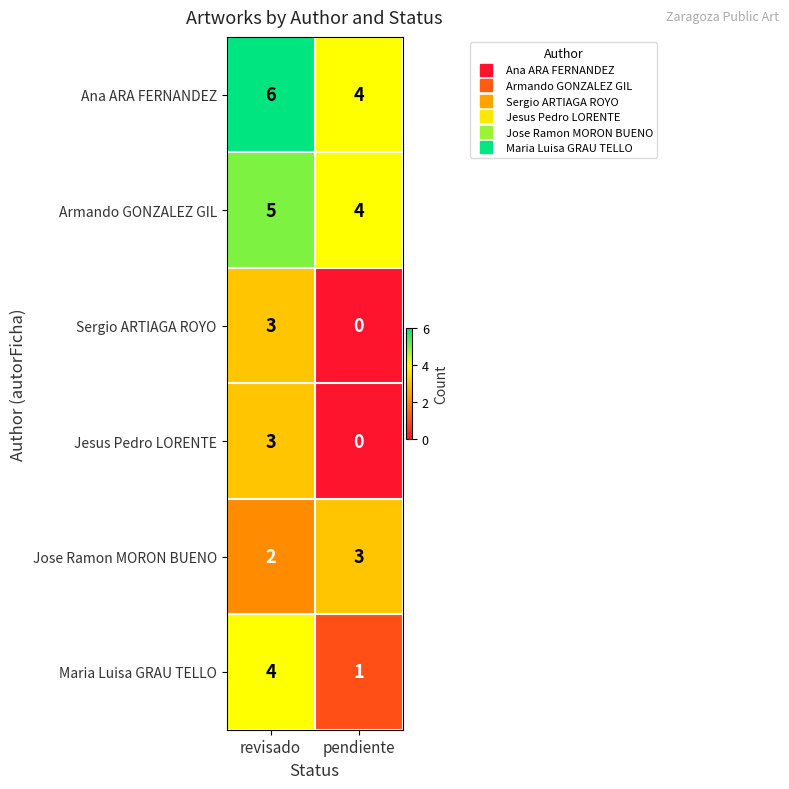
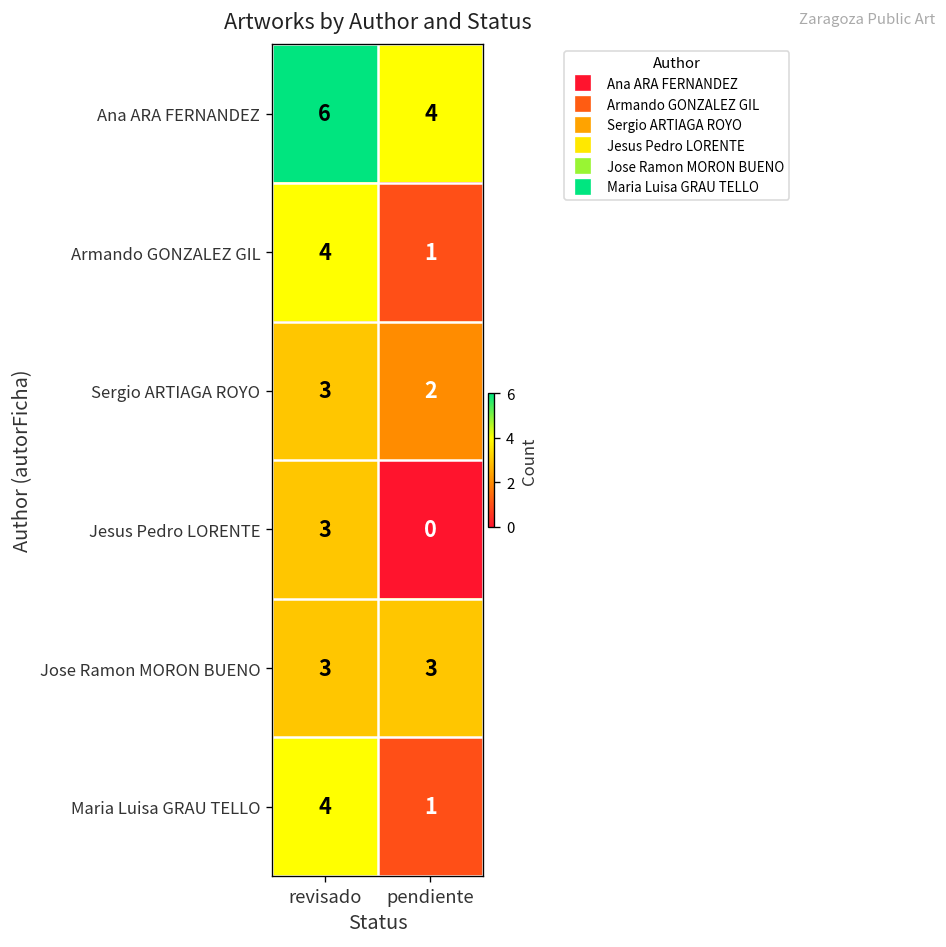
  {
    "Ana ARA FERNANDEZ": {
      "revisado": 6,
      "pendiente": 4
    },
    "Armando GONZALEZ GIL": {
-     "revisado": 5,
-     "pendiente": 4
+     "revisado": 4,
+     "pendiente": 1
    },
    "Sergio ARTIAGA ROYO": {
      "revisado": 3,
-     "pendiente": 0
+     "pendiente": 2
    },
    "Jesus Pedro LORENTE": {
      "revisado": 3,
      "pendiente": 0
    },
    "Jose Ramon MORON BUENO": {
-     "revisado": 2,
+     "revisado": 3,
      "pendiente": 3
    },
    "Maria Luisa GRAU TELLO": {
      "revisado": 4,
      "pendiente": 1
    }
  }
